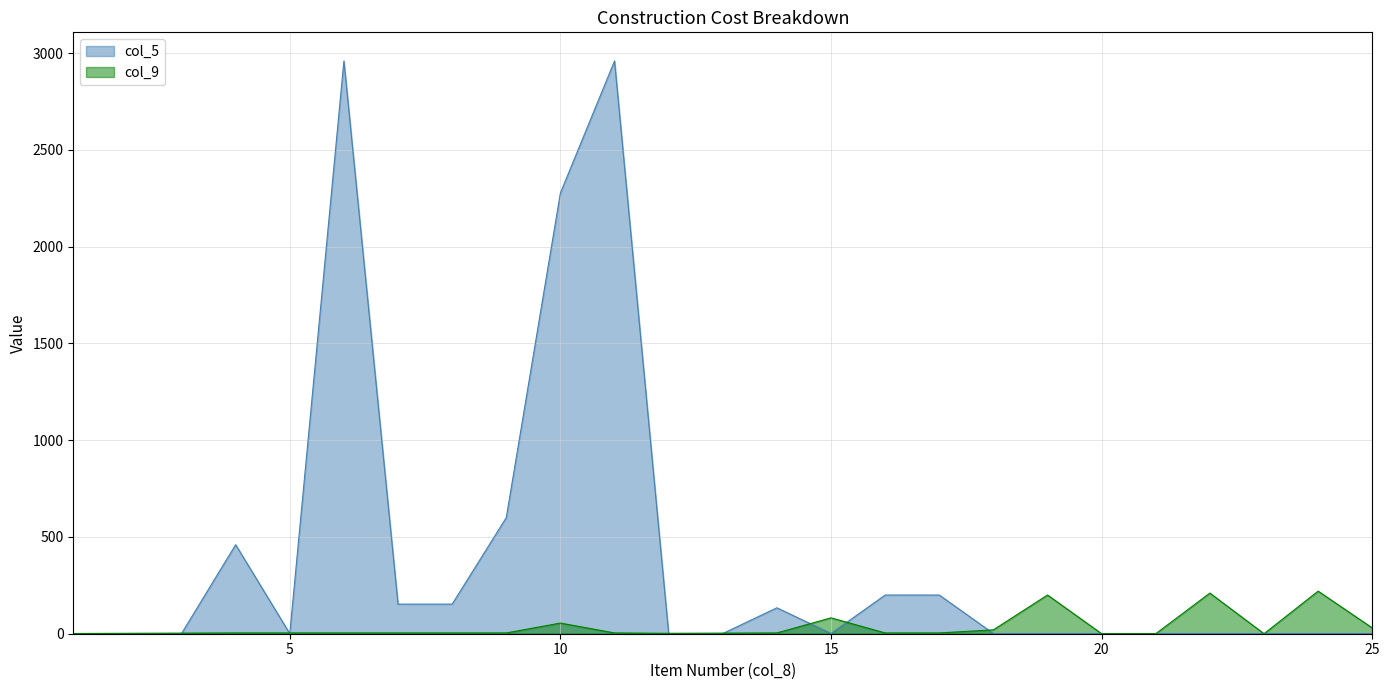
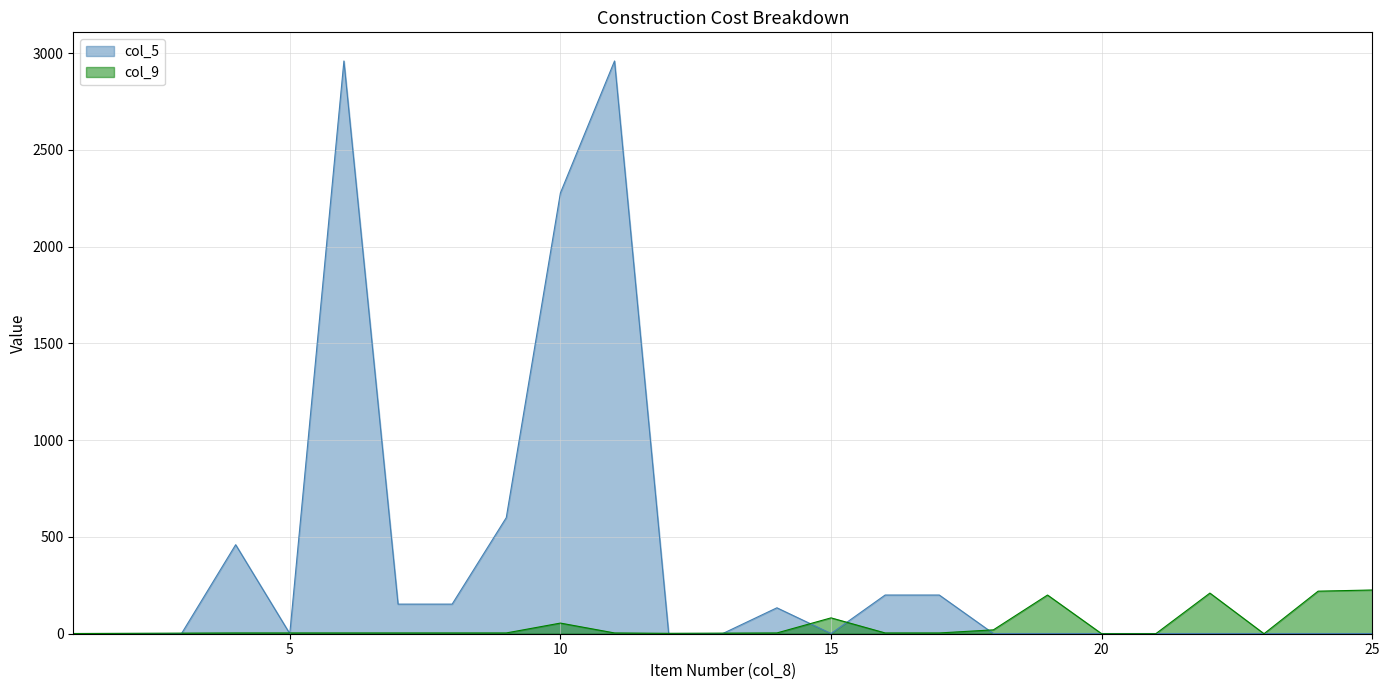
  {
    "col_5": {
      "10": 2280,
      "15": 0,
      "25": 0
    },
    "col_9": {
      "10": 60,
      "15": 80,
-     "25": 30
+     "25": 230
    }
  }
